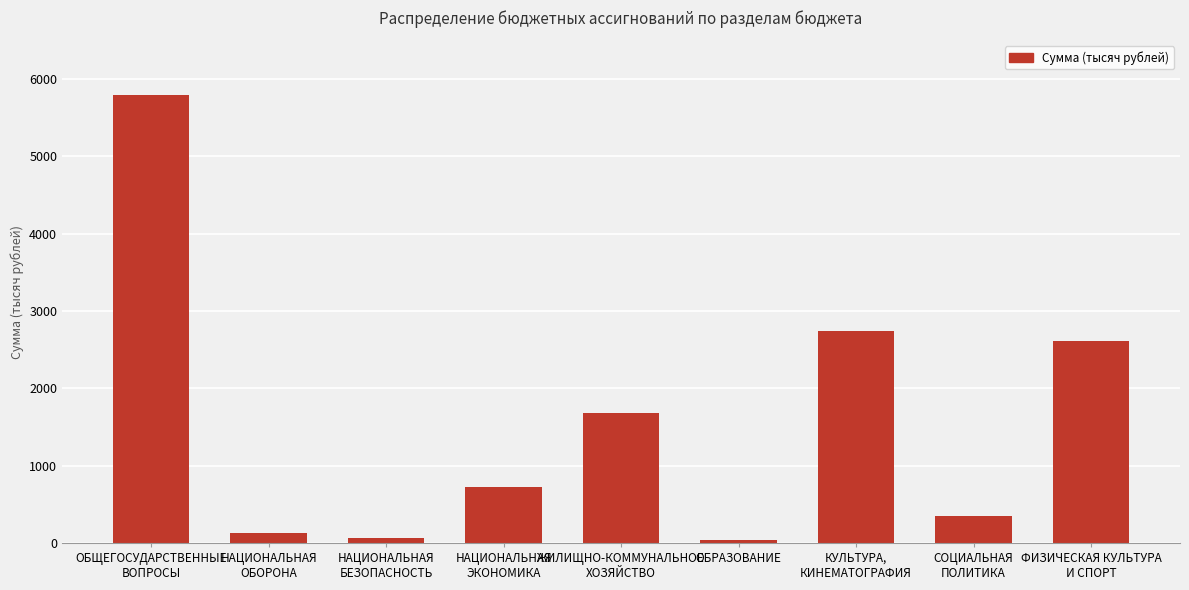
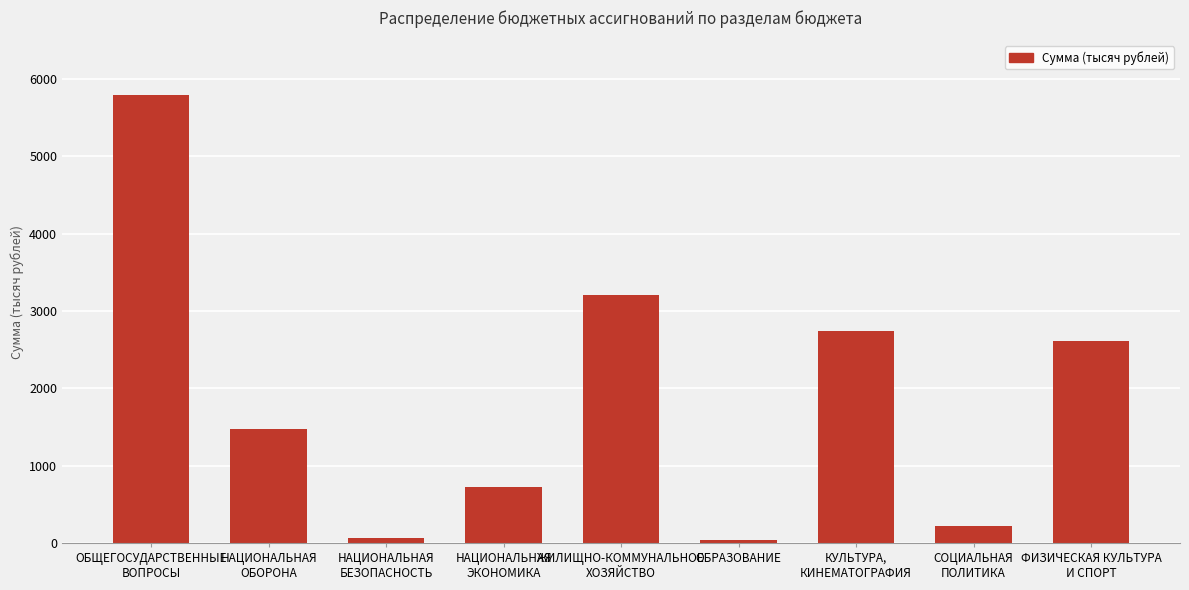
  {
    "ОБЩЕГОСУДАРСТВЕННЫЕ ВОПРОСЫ": 5800,
-   "НАЦИОНАЛЬНАЯ ОБОРОНА": 100,
+   "НАЦИОНАЛЬНАЯ ОБОРОНА": 1500,
    "НАЦИОНАЛЬНАЯ БЕЗОПАСНОСТЬ": 100,
-   "ЖИЛИЩНО-КОММУНАЛЬНОЕ ХОЗЯЙСТВО": 1700,
+   "ЖИЛИЩНО-КОММУНАЛЬНОЕ ХОЗЯЙСТВО": 3200,
    "ОБРАЗОВАНИЕ": 0,
    "КУЛЬТУРА, КИНЕМАТОГРАФИЯ": 2700,
-   "СОЦИАЛЬНАЯ ПОЛИТИКА": 400,
+   "СОЦИАЛЬНАЯ ПОЛИТИКА": 200,
    "ФИЗИЧЕСКАЯ КУЛЬТУРА И СПОРТ": 2600
  }
